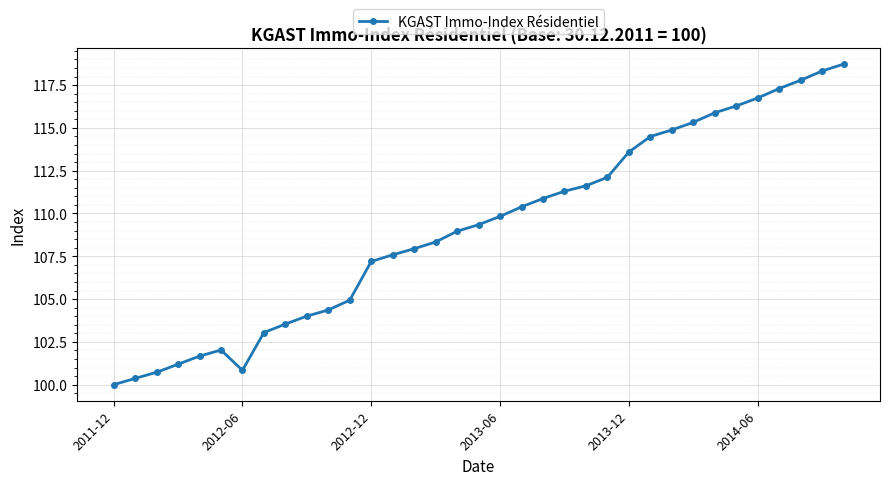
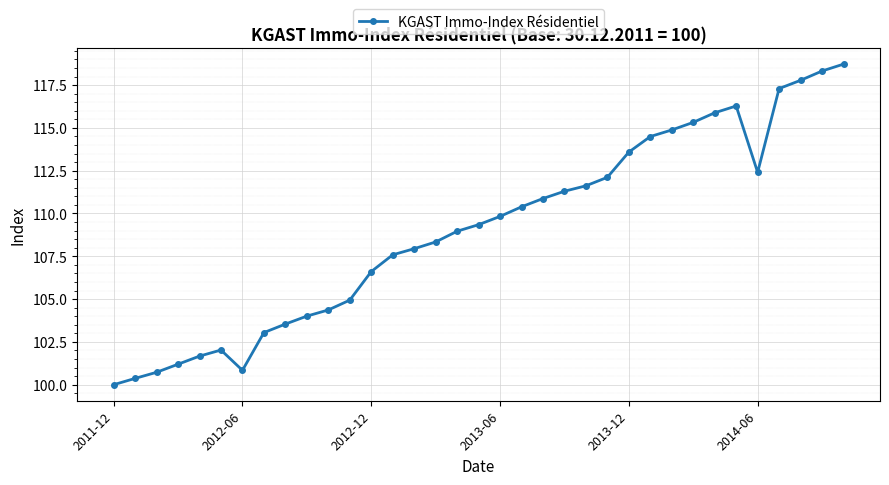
  {
    "2011-12": 100.0,
    "2012-06": 100.8,
-   "2012-12": 107.2,
+   "2012-12": 106.6,
    "2013-06": 109.8,
    "2013-12": 113.6,
-   "2014-06": 116.7
+   "2014-06": 112.4
  }
